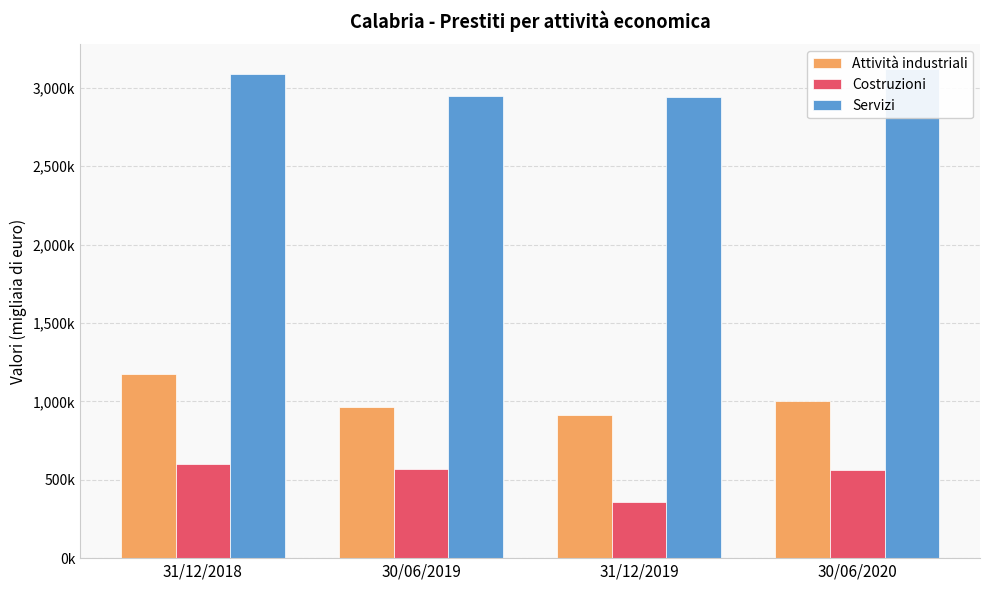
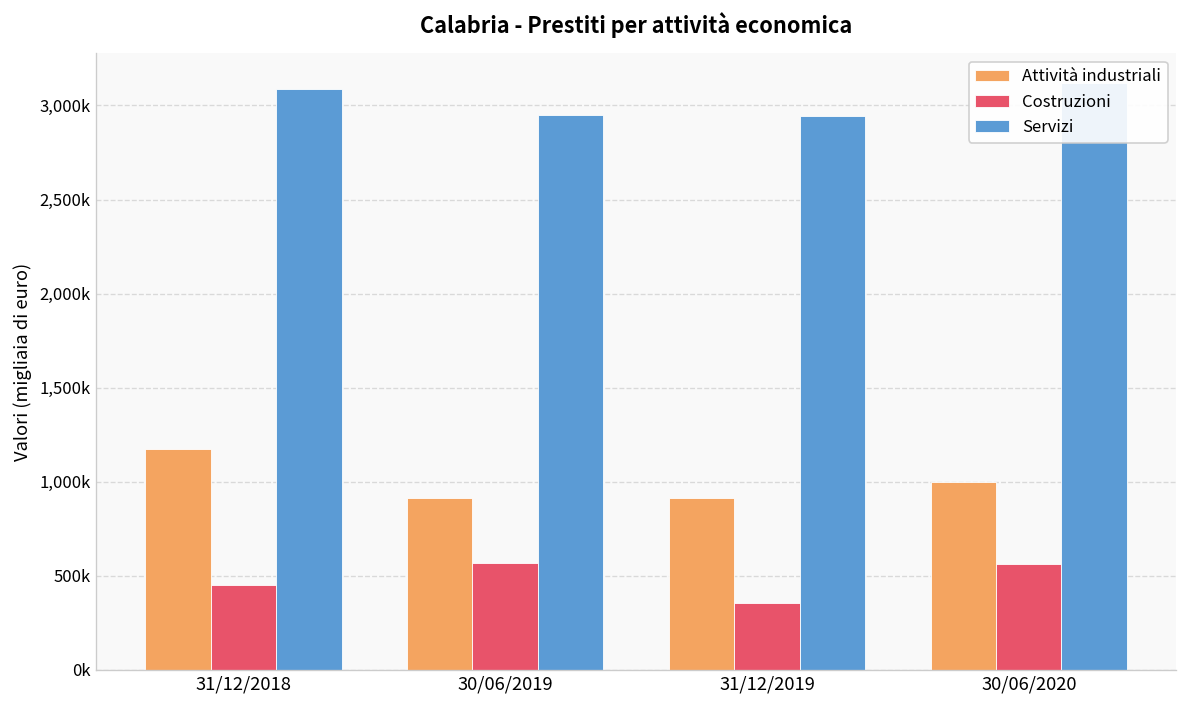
  {
    "Attività industriali": {
      "31/12/2018": "1,170,000",
-     "30/06/2019": "960,000",
+     "30/06/2019": "910,000",
      "31/12/2019": "910,000",
      "30/06/2020": "1,000,000"
    },
    "Costruzioni": {
-     "31/12/2018": "600,000",
+     "31/12/2018": "450,000",
      "30/06/2019": "570,000",
      "31/12/2019": "360,000",
      "30/06/2020": "560,000"
    },
    "Servizi": {
      "31/12/2018": "3,090,000",
      "30/06/2019": "2,950,000",
      "31/12/2019": "2,940,000"
    }
  }
